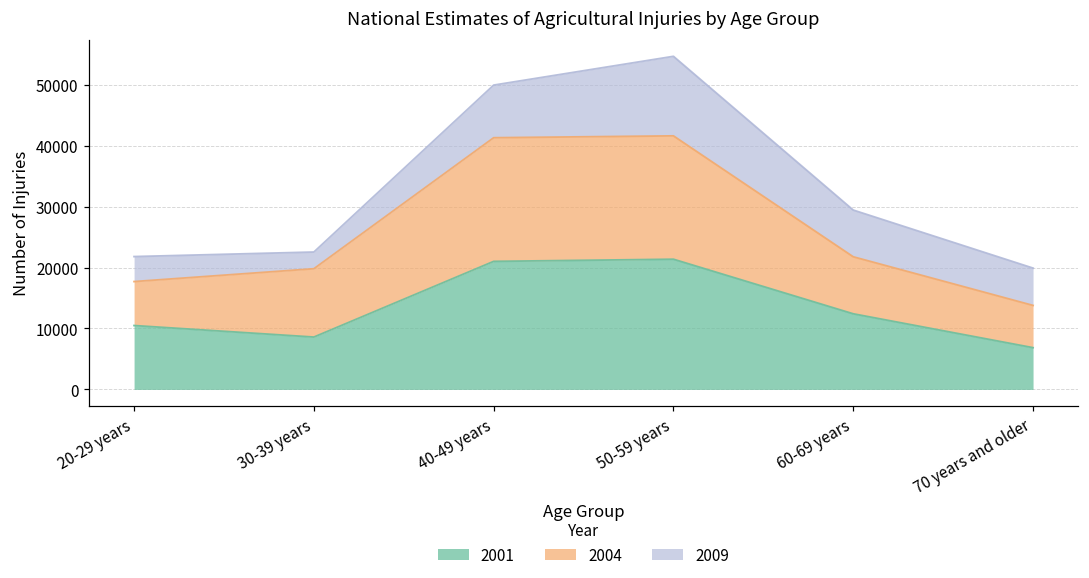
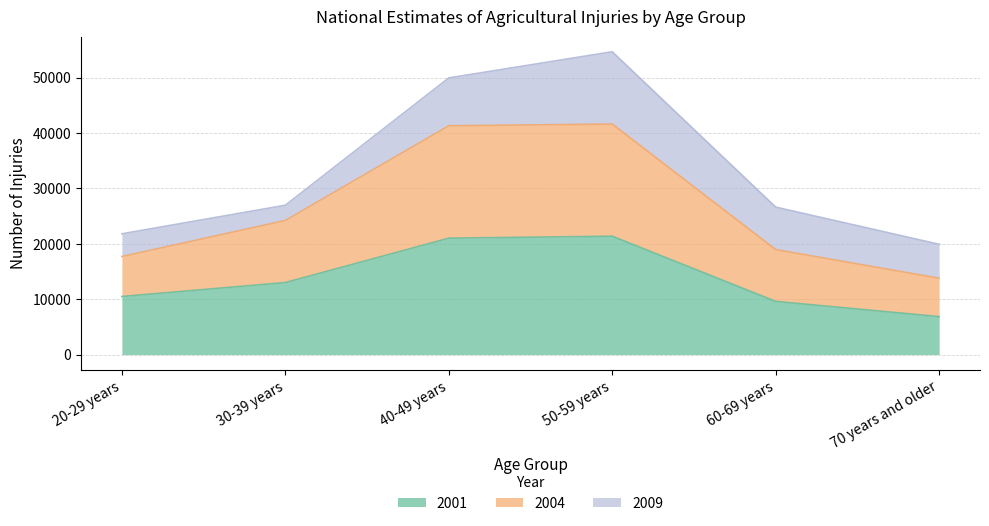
  {
    "2001": {
      "20-29 years": 10000,
-     "30-39 years": 9000,
+     "30-39 years": 13000,
      "40-49 years": 21000,
      "50-59 years": 21000,
-     "60-69 years": 12000,
+     "60-69 years": 10000,
      "70 years and older": 7000
    },
    "2004": {
      "20-29 years": 7000,
      "30-39 years": 11000,
      "40-49 years": 20000,
      "50-59 years": 20000,
      "60-69 years": 9000,
      "70 years and older": 7000
    },
    "2009": {
      "20-29 years": 4000,
      "30-39 years": 3000,
      "40-49 years": 9000,
      "50-59 years": 13000,
      "60-69 years": 8000,
      "70 years and older": 6000
    }
  }
